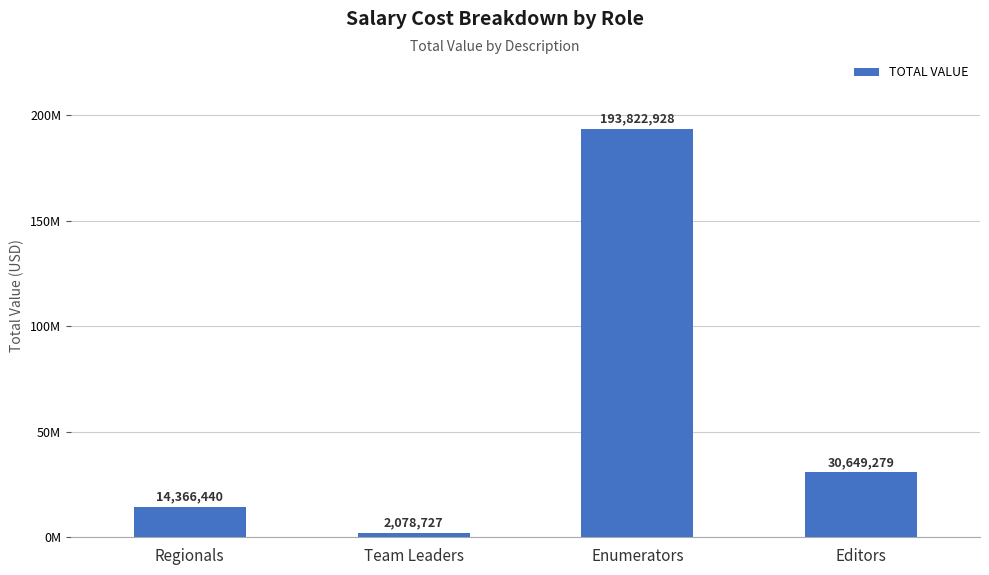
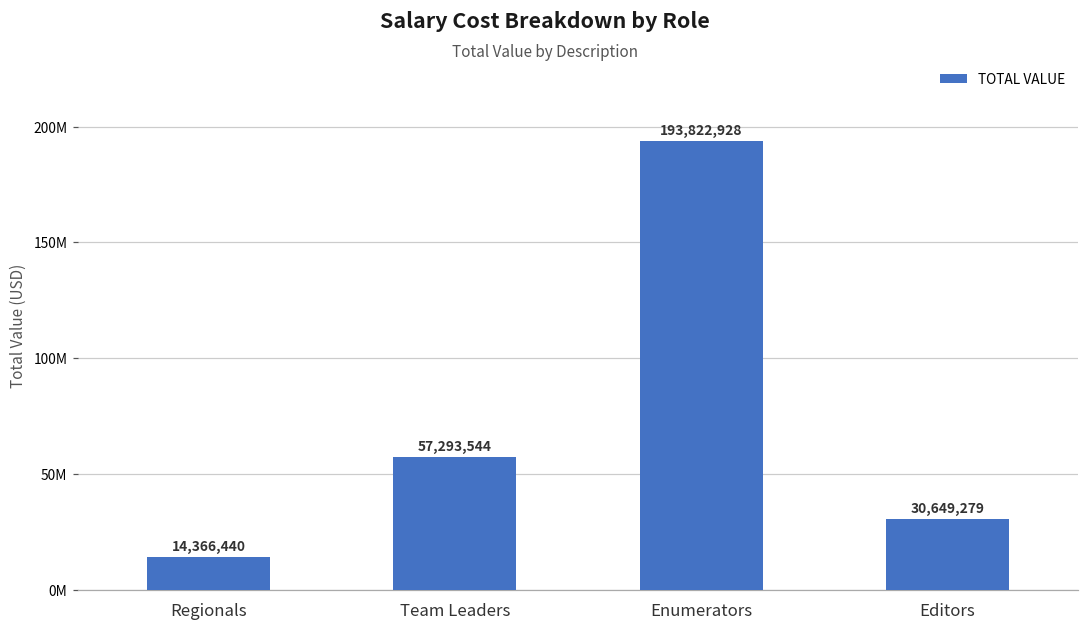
  {
    "Regionals": "14,366,440",
-   "Team Leaders": "2,078,727",
+   "Team Leaders": "57,293,544",
    "Enumerators": "193,822,928",
    "Editors": "30,649,279"
  }
